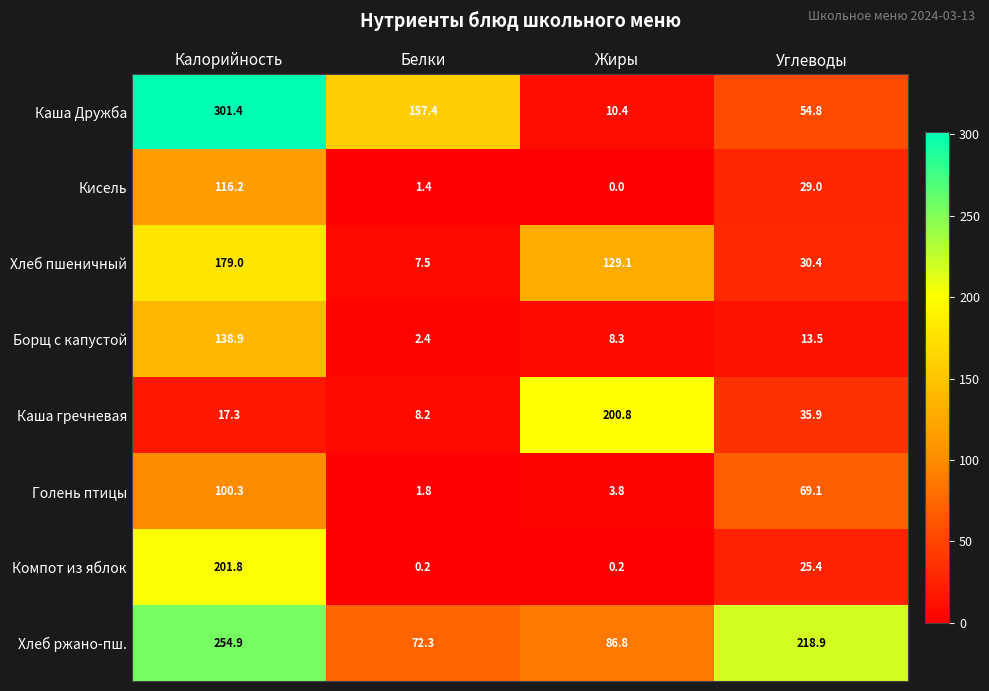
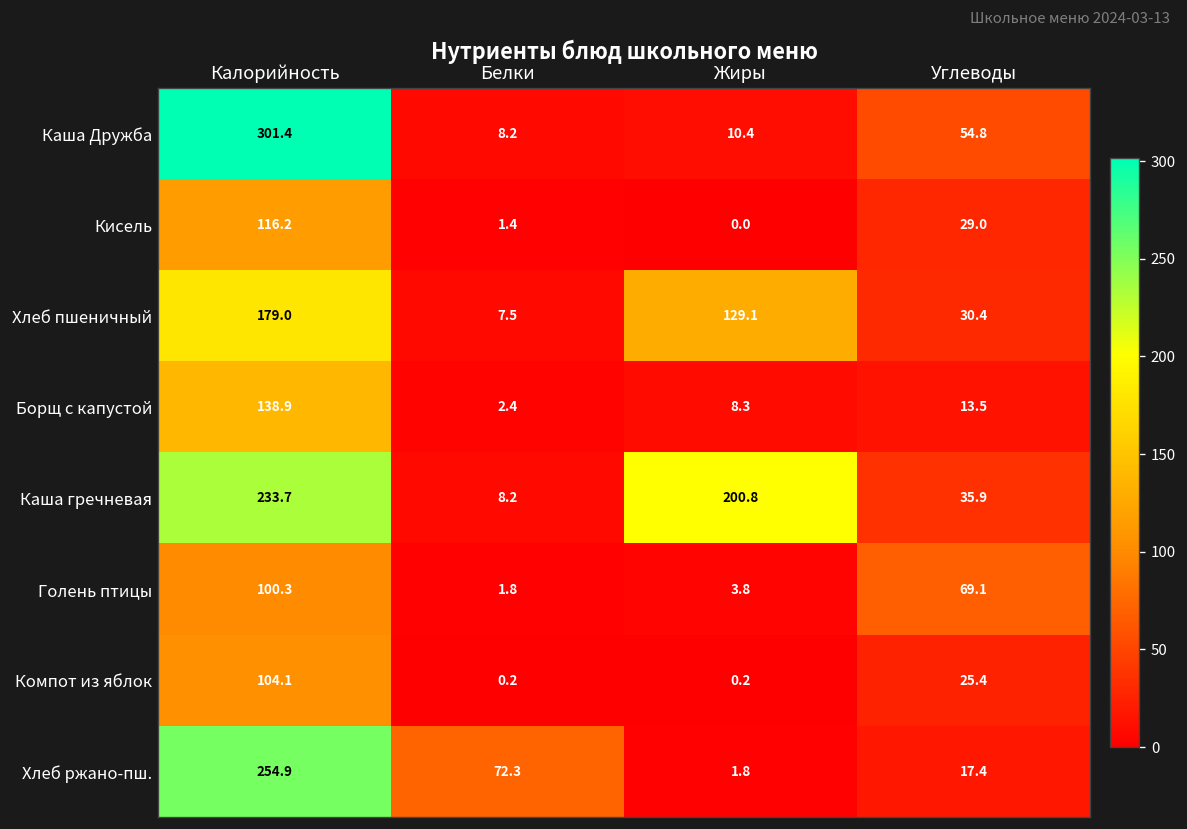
  {
    "Каша Дружба": {
      "Калорийность": 301.4,
-     "Белки": 157.4,
+     "Белки": 8.2,
      "Жиры": 10.4,
      "Углеводы": 54.8
    },
    "Кисель": {
      "Калорийность": 116.2,
      "Белки": 1.4,
      "Жиры": 0.0,
      "Углеводы": 29.0
    },
    "Хлеб пшеничный": {
      "Калорийность": 179.0,
      "Белки": 7.5,
      "Жиры": 129.1,
      "Углеводы": 30.4
    },
    "Борщ с капустой": {
      "Калорийность": 138.9,
      "Белки": 2.4,
      "Жиры": 8.3,
      "Углеводы": 13.5
    },
    "Каша гречневая": {
-     "Калорийность": 17.3,
+     "Калорийность": 233.7,
      "Белки": 8.2,
      "Жиры": 200.8,
      "Углеводы": 35.9
    },
    "Голень птицы": {
      "Калорийность": 100.3,
      "Белки": 1.8,
      "Жиры": 3.8,
      "Углеводы": 69.1
    },
    "Компот из яблок": {
-     "Калорийность": 201.8,
+     "Калорийность": 104.1,
      "Белки": 0.2,
      "Жиры": 0.2,
      "Углеводы": 25.4
    },
    "Хлеб ржано-пш.": {
      "Калорийность": 254.9,
      "Белки": 72.3,
-     "Жиры": 86.8,
-     "Углеводы": 218.9
+     "Жиры": 1.8,
+     "Углеводы": 17.4
    }
  }
